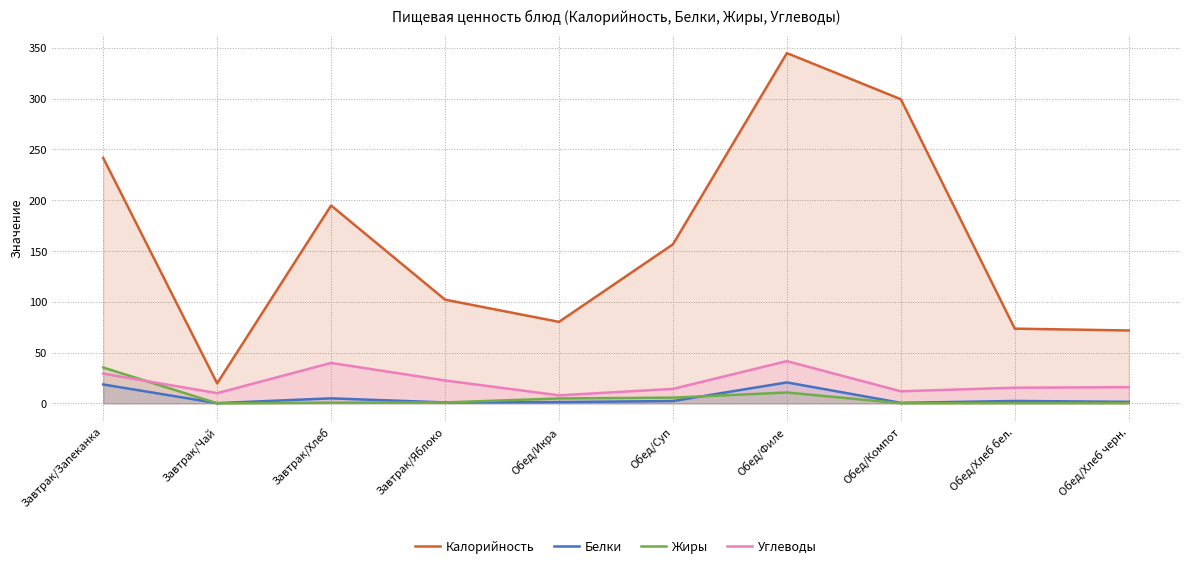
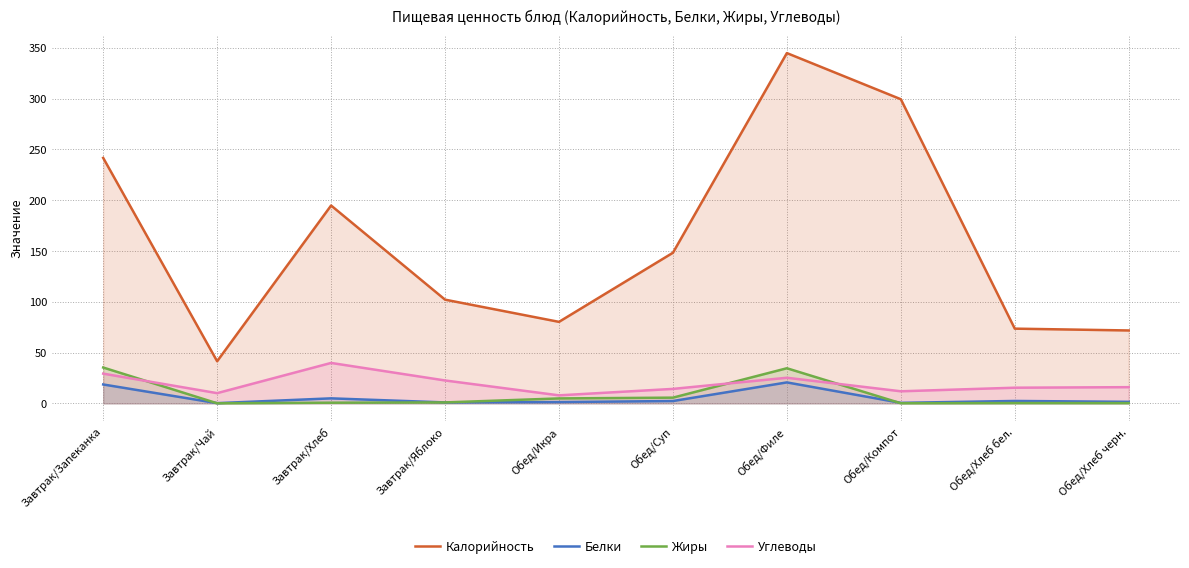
  {
    "Калорийность": {
      "Завтрак/Запеканка": 242,
-     "Завтрак/Чай": 20,
+     "Завтрак/Чай": 41,
      "Завтрак/Хлеб": 195,
      "Завтрак/Яблоко": 102,
      "Обед/Икра": 80,
-     "Обед/Суп": 157,
+     "Обед/Суп": 148,
      "Обед/Филе": 345,
      "Обед/Компот": 299,
      "Обед/Хлеб бел.": 74,
      "Обед/Хлеб черн.": 72
    },
    "Белки": {
      "Завтрак/Запеканка": 19,
      "Завтрак/Хлеб": 5,
      "Обед/Икра": 1,
      "Обед/Суп": 2,
      "Обед/Филе": 21
    },
    "Жиры": {
      "Завтрак/Запеканка": 35,
      "Завтрак/Хлеб": 1,
      "Обед/Икра": 5,
      "Обед/Суп": 6,
-     "Обед/Филе": 11
+     "Обед/Филе": 35
    },
    "Углеводы": {
      "Завтрак/Запеканка": 29,
      "Завтрак/Чай": 10,
      "Завтрак/Хлеб": 40,
      "Завтрак/Яблоко": 23,
      "Обед/Икра": 8,
      "Обед/Суп": 14,
-     "Обед/Филе": 42,
+     "Обед/Филе": 25,
      "Обед/Компот": 12,
      "Обед/Хлеб бел.": 15,
      "Обед/Хлеб черн.": 16
    }
  }
